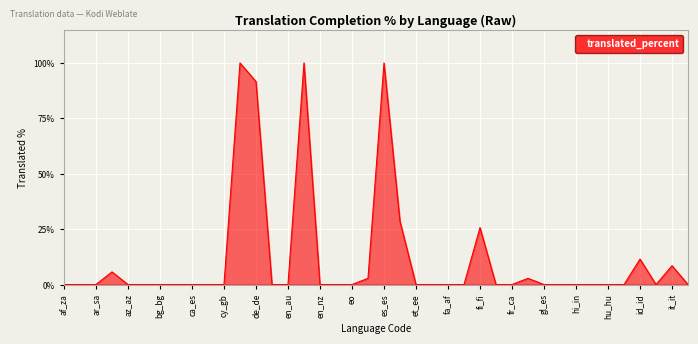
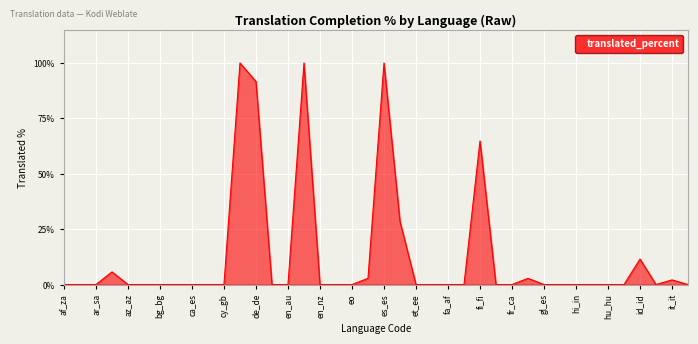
  {
    "af_za": "0%",
    "ar_sa": "0%",
    "az_az": "0%",
    "bg_bg": "0%",
    "ca_es": "0%",
    "cy_gb": "0%",
    "de_de": "92%",
    "en_au": "0%",
    "en_nz": "0%",
    "eo": "0%",
    "es_es": "100%",
    "et_ee": "0%",
    "fa_af": "0%",
-   "fi_fi": "26%",
+   "fi_fi": "65%",
    "fr_ca": "0%",
    "gl_es": "0%",
    "hi_in": "0%",
    "hu_hu": "0%",
    "id_id": "12%",
-   "it_it": "9%"
+   "it_it": "2%"
  }
